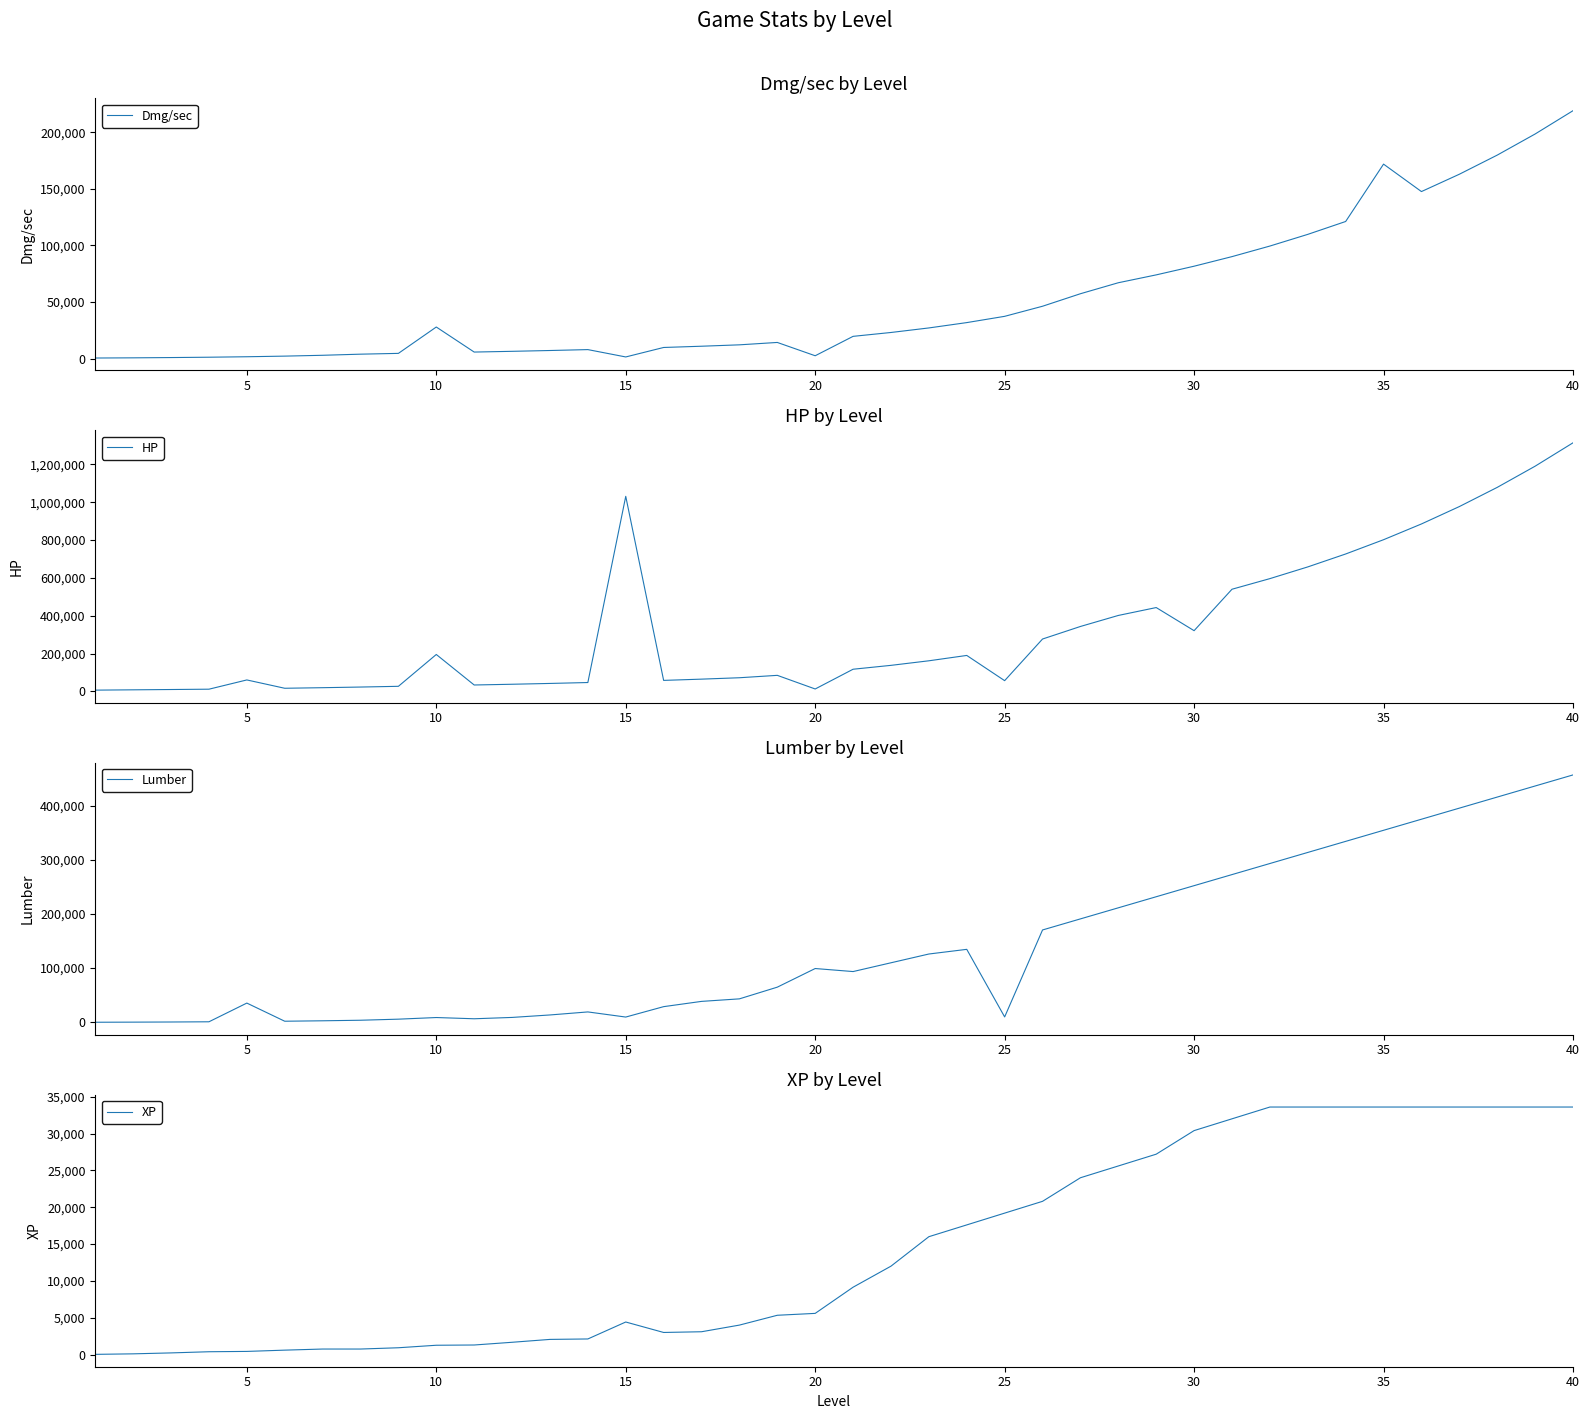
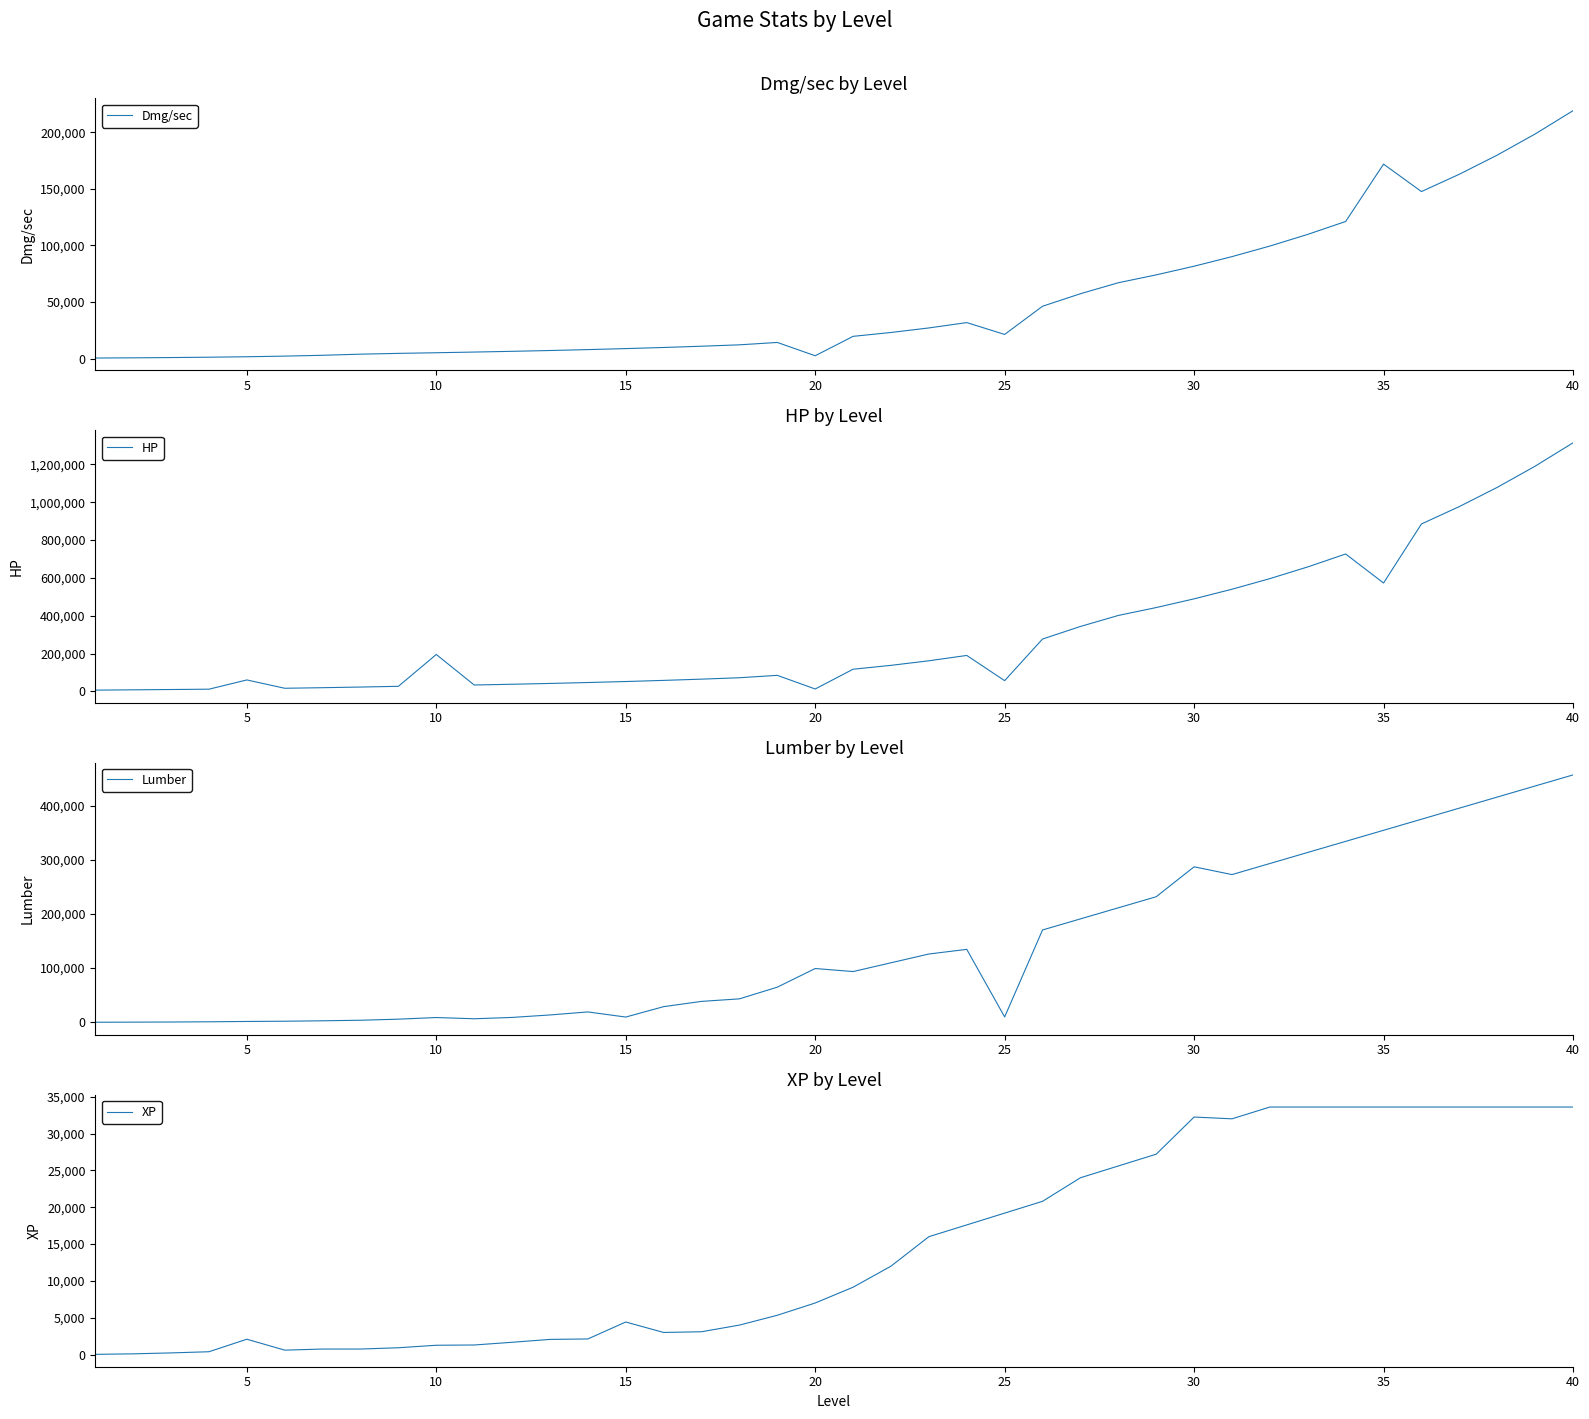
  {
    "Dmg/sec by Level": {
      "5": "2,000",
-     "10": "28,000",
-     "15": "1,000",
+     "10": "5,000",
+     "15": "9,000",
      "20": "2,000",
-     "25": "37,000",
+     "25": "21,000",
      "30": "82,000",
      "35": "172,000",
      "40": "219,000"
    },
    "HP by Level": {
      "5": "60,000",
      "10": "200,000",
-     "15": "1,030,000",
+     "15": "50,000",
      "20": "10,000",
      "25": "60,000",
-     "30": "320,000",
-     "35": "800,000",
+     "30": "490,000",
+     "35": "570,000",
      "40": "1,310,000"
    },
    "Lumber by Level": {
-     "5": "40,000",
+     "5": "0",
      "10": "10,000",
      "15": "10,000",
      "20": "100,000",
      "25": "10,000",
-     "30": "250,000",
+     "30": "290,000",
      "35": "350,000",
      "40": "460,000"
    },
    "XP by Level": {
-     "5": "0",
+     "5": "2,000",
      "10": "1,000",
      "15": "4,000",
-     "20": "6,000",
+     "20": "7,000",
      "25": "19,000",
-     "30": "30,000",
+     "30": "32,000",
      "35": "34,000",
      "40": "34,000"
    }
  }
